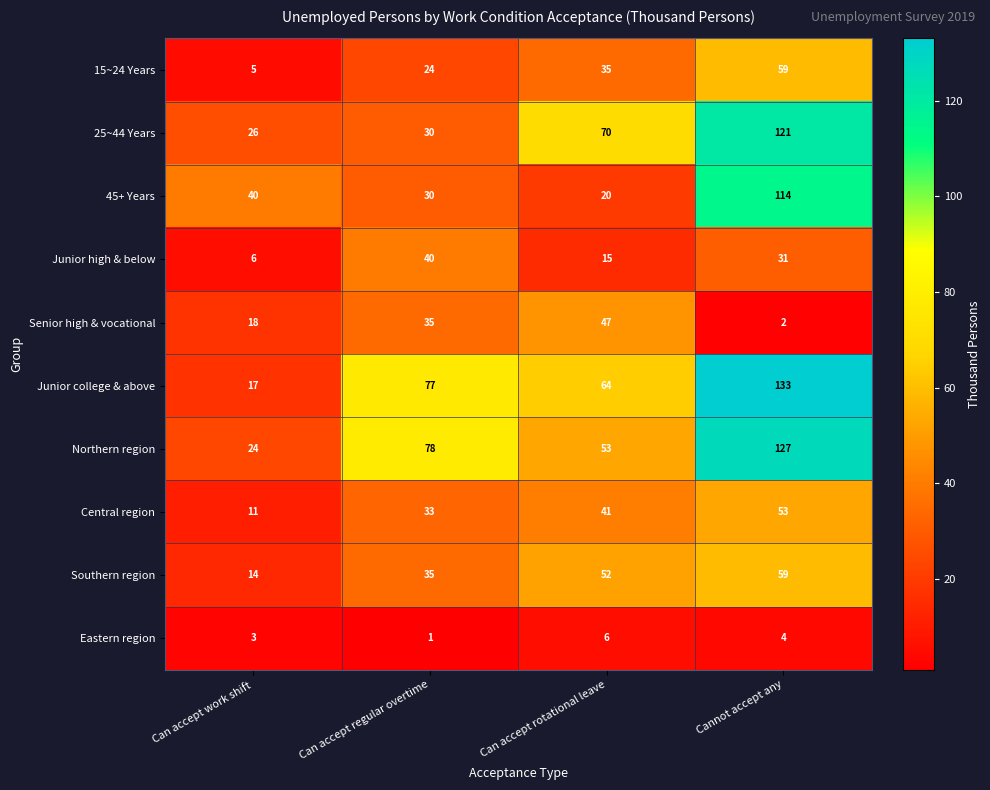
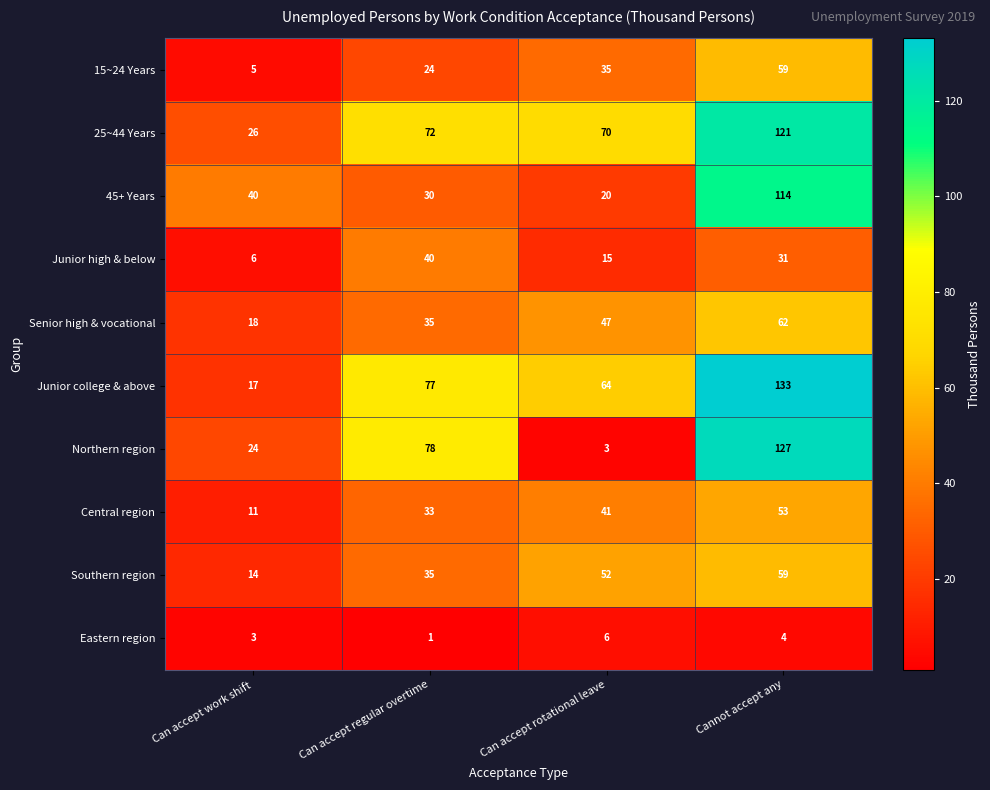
  {
    "15~24 Years": {
      "Can accept work shift": 5,
      "Can accept regular overtime": 24,
      "Can accept rotational leave": 35,
      "Cannot accept any": 59
    },
    "25~44 Years": {
      "Can accept work shift": 26,
-     "Can accept regular overtime": 30,
+     "Can accept regular overtime": 72,
      "Can accept rotational leave": 70,
      "Cannot accept any": 121
    },
    "45+ Years": {
      "Can accept work shift": 40,
      "Can accept regular overtime": 30,
      "Can accept rotational leave": 20,
      "Cannot accept any": 114
    },
    "Junior high & below": {
      "Can accept work shift": 6,
      "Can accept regular overtime": 40,
      "Can accept rotational leave": 15,
      "Cannot accept any": 31
    },
    "Senior high & vocational": {
      "Can accept work shift": 18,
      "Can accept regular overtime": 35,
      "Can accept rotational leave": 47,
-     "Cannot accept any": 2
+     "Cannot accept any": 62
    },
    "Junior college & above": {
      "Can accept work shift": 17,
      "Can accept regular overtime": 77,
      "Can accept rotational leave": 64,
      "Cannot accept any": 133
    },
    "Northern region": {
      "Can accept work shift": 24,
      "Can accept regular overtime": 78,
-     "Can accept rotational leave": 53,
+     "Can accept rotational leave": 3,
      "Cannot accept any": 127
    },
    "Central region": {
      "Can accept work shift": 11,
      "Can accept regular overtime": 33,
      "Can accept rotational leave": 41,
      "Cannot accept any": 53
    },
    "Southern region": {
      "Can accept work shift": 14,
      "Can accept regular overtime": 35,
      "Can accept rotational leave": 52,
      "Cannot accept any": 59
    },
    "Eastern region": {
      "Can accept work shift": 3,
      "Can accept regular overtime": 1,
      "Can accept rotational leave": 6,
      "Cannot accept any": 4
    }
  }
